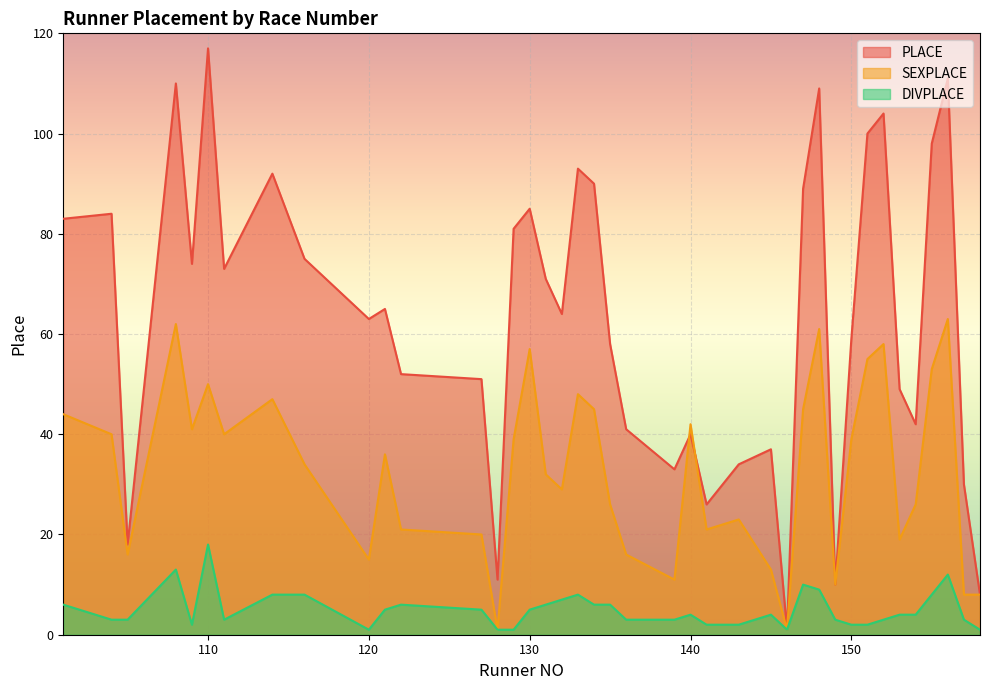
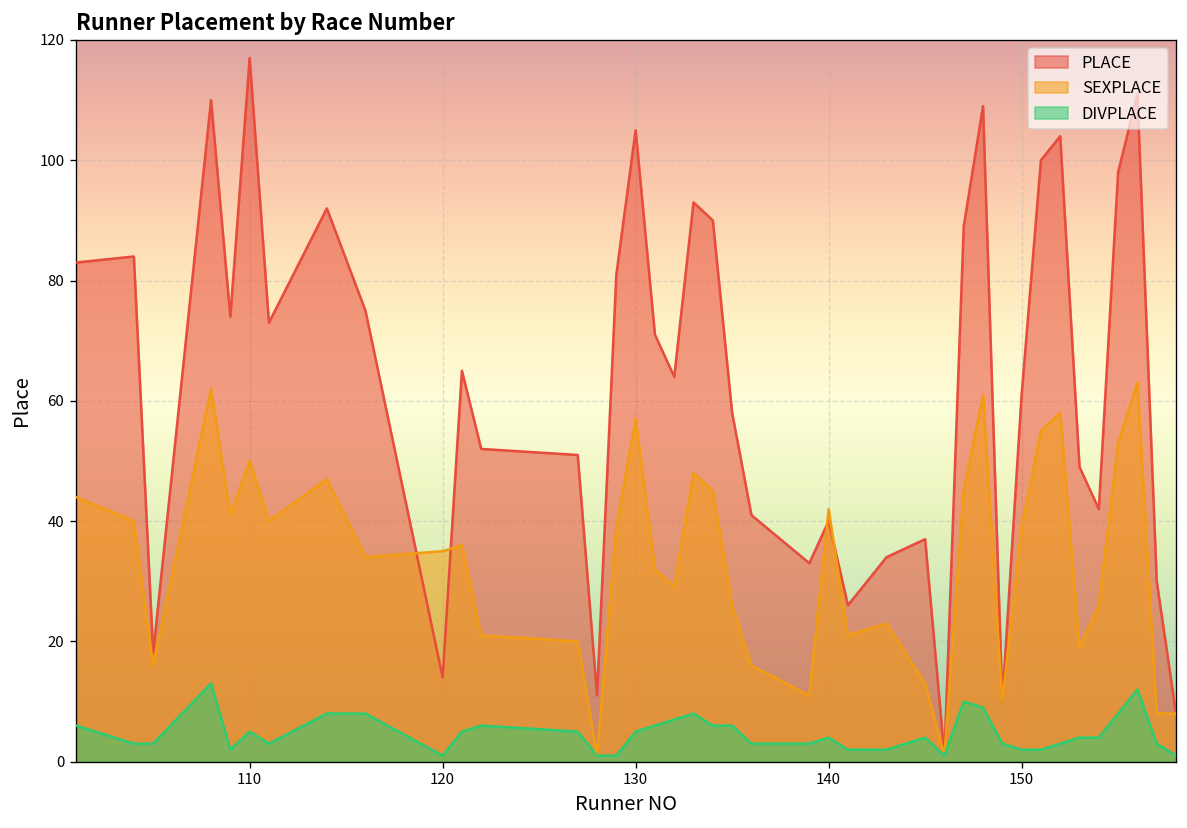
  {
    "PLACE": {
      "110": 117,
-     "120": 63,
-     "130": 85,
+     "120": 14,
+     "130": 105,
      "140": 40,
-     "150": 59
+     "150": 61
    },
    "SEXPLACE": {
      "110": 50,
-     "120": 15,
+     "120": 35,
      "130": 57,
      "140": 42,
      "150": 39
    },
    "DIVPLACE": {
-     "110": 18,
+     "110": 5,
      "120": 1,
      "130": 5,
      "140": 4,
      "150": 2
    }
  }
